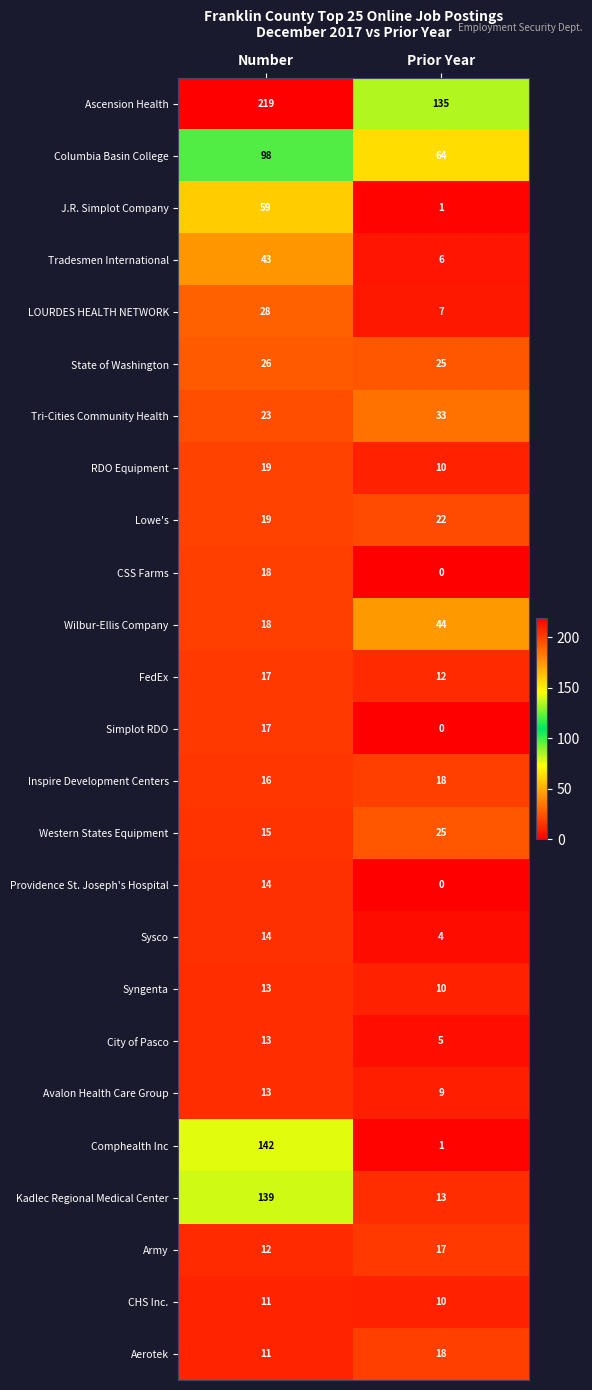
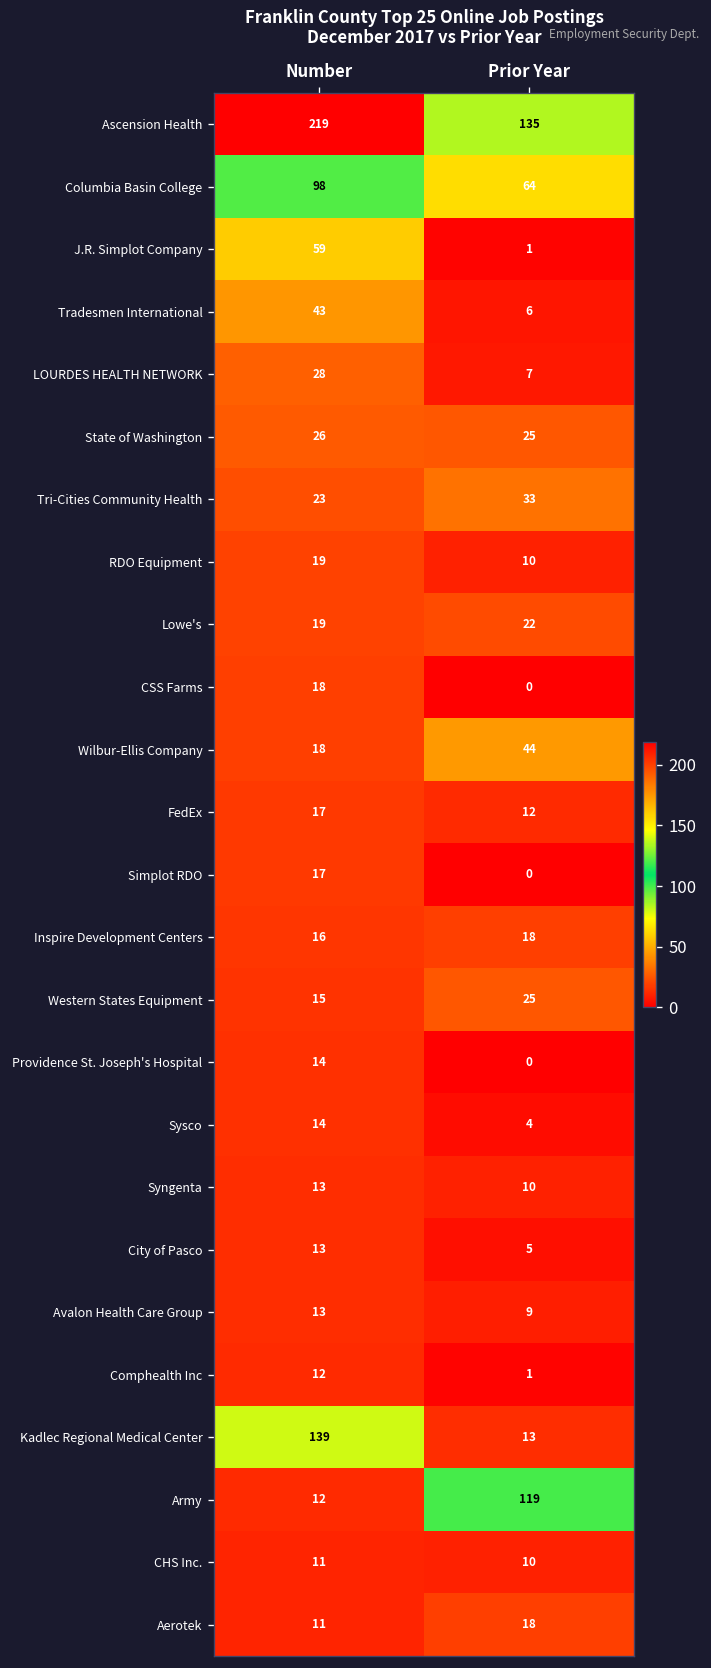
  {
    "Ascension Health": {
      "Number": 219,
      "Prior Year": 135
    },
    "Columbia Basin College": {
      "Number": 98,
      "Prior Year": 64
    },
    "J.R. Simplot Company": {
      "Number": 59,
      "Prior Year": 1
    },
    "Tradesmen International": {
      "Number": 43,
      "Prior Year": 6
    },
    "LOURDES HEALTH NETWORK": {
      "Number": 28,
      "Prior Year": 7
    },
    "State of Washington": {
      "Number": 26,
      "Prior Year": 25
    },
    "Tri-Cities Community Health": {
      "Number": 23,
      "Prior Year": 33
    },
    "RDO Equipment": {
      "Number": 19,
      "Prior Year": 10
    },
    "Lowe's": {
      "Number": 19,
      "Prior Year": 22
    },
    "CSS Farms": {
      "Number": 18,
      "Prior Year": 0
    },
    "Wilbur-Ellis Company": {
      "Number": 18,
      "Prior Year": 44
    },
    "FedEx": {
      "Number": 17,
      "Prior Year": 12
    },
    "Simplot RDO": {
      "Number": 17,
      "Prior Year": 0
    },
    "Inspire Development Centers": {
      "Number": 16,
      "Prior Year": 18
    },
    "Western States Equipment": {
      "Number": 15,
      "Prior Year": 25
    },
    "Providence St. Joseph's Hospital": {
      "Number": 14,
      "Prior Year": 0
    },
    "Sysco": {
      "Number": 14,
      "Prior Year": 4
    },
    "Syngenta": {
      "Number": 13,
      "Prior Year": 10
    },
    "City of Pasco": {
      "Number": 13,
      "Prior Year": 5
    },
    "Avalon Health Care Group": {
      "Number": 13,
      "Prior Year": 9
    },
    "Comphealth Inc": {
-     "Number": 142,
+     "Number": 12,
      "Prior Year": 1
    },
    "Kadlec Regional Medical Center": {
      "Number": 139,
      "Prior Year": 13
    },
    "Army": {
      "Number": 12,
-     "Prior Year": 17
+     "Prior Year": 119
    },
    "CHS Inc.": {
      "Number": 11,
      "Prior Year": 10
    },
    "Aerotek": {
      "Number": 11,
      "Prior Year": 18
    }
  }
